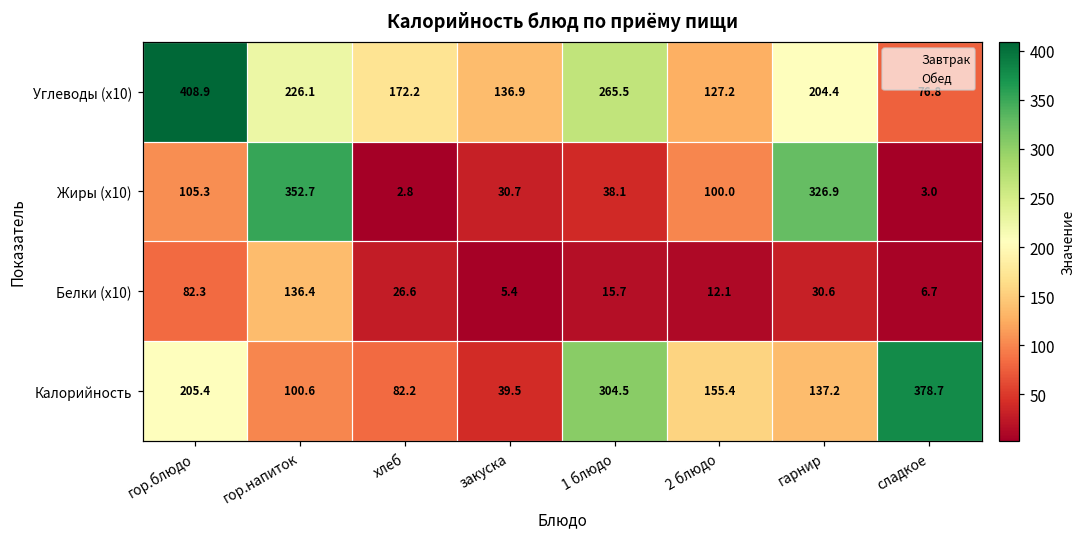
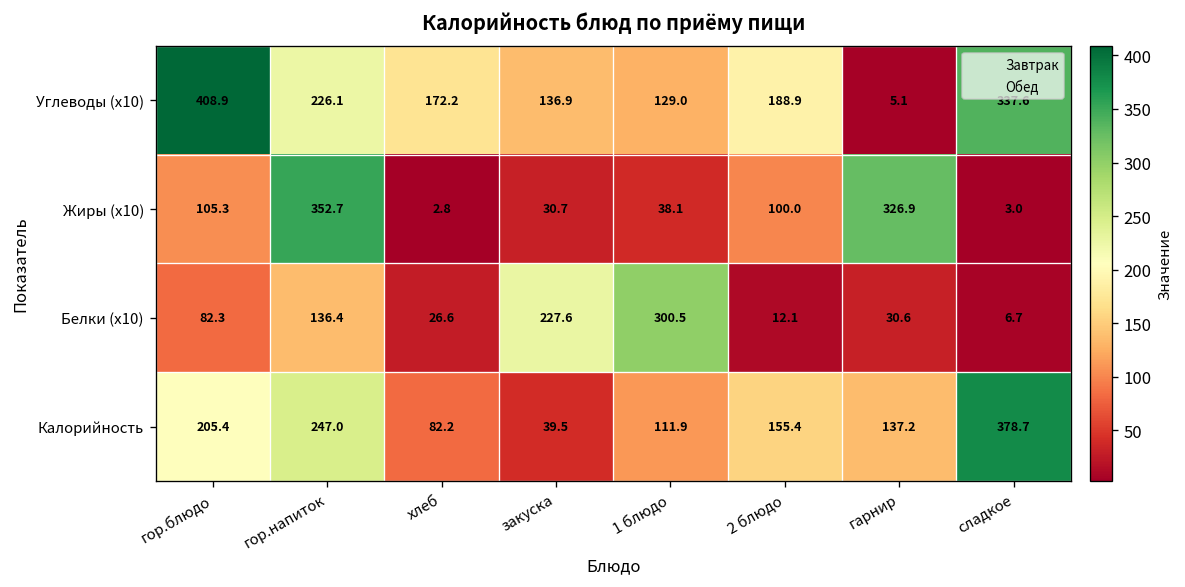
  {
    "Углеводы (x10)": {
      "гор.блюдо": 408.9,
      "гор.напиток": 226.1,
      "хлеб": 172.2,
      "закуска": 136.9,
-     "1 блюдо": 265.5,
-     "2 блюдо": 127.2,
-     "гарнир": 204.4,
-     "сладкое": 76.8
+     "1 блюдо": 129.0,
+     "2 блюдо": 188.9,
+     "гарнир": 5.1,
+     "сладкое": 337.6
    },
    "Жиры (x10)": {
      "гор.блюдо": 105.3,
      "гор.напиток": 352.7,
      "хлеб": 2.8,
      "закуска": 30.7,
      "1 блюдо": 38.1,
      "2 блюдо": 100.0,
      "гарнир": 326.9,
      "сладкое": 3.0
    },
    "Белки (x10)": {
      "гор.блюдо": 82.3,
      "гор.напиток": 136.4,
      "хлеб": 26.6,
-     "закуска": 5.4,
-     "1 блюдо": 15.7,
+     "закуска": 227.6,
+     "1 блюдо": 300.5,
      "2 блюдо": 12.1,
      "гарнир": 30.6,
      "сладкое": 6.7
    },
    "Калорийность": {
      "гор.блюдо": 205.4,
-     "гор.напиток": 100.6,
+     "гор.напиток": 247.0,
      "хлеб": 82.2,
      "закуска": 39.5,
-     "1 блюдо": 304.5,
+     "1 блюдо": 111.9,
      "2 блюдо": 155.4,
      "гарнир": 137.2,
      "сладкое": 378.7
    }
  }
